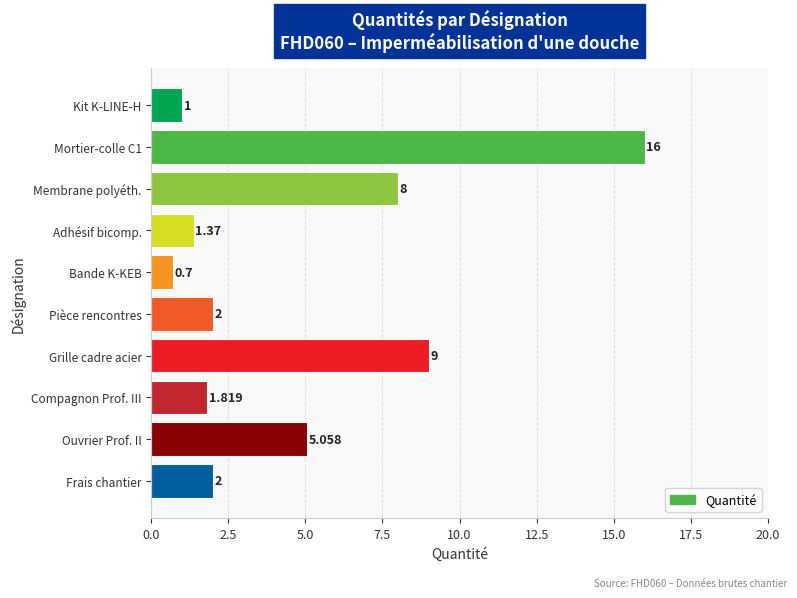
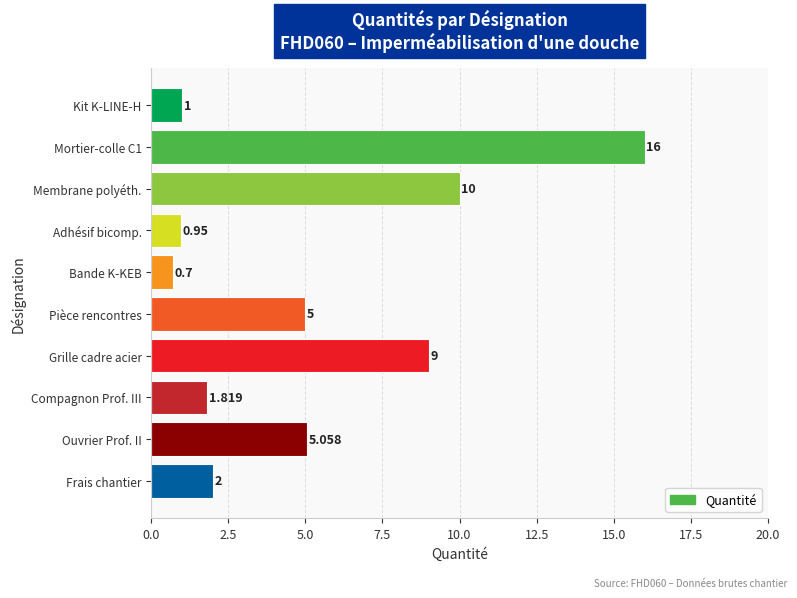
  {
    "Kit K-LINE-H": 1,
    "Mortier-colle C1": 16,
-   "Membrane polyéth.": 8,
-   "Adhésif bicomp.": 1.37,
+   "Membrane polyéth.": 10,
+   "Adhésif bicomp.": 0.95,
    "Bande K-KEB": 0.7,
-   "Pièce rencontres": 2,
+   "Pièce rencontres": 5,
    "Grille cadre acier": 9,
    "Compagnon Prof. III": 1.819,
    "Ouvrier Prof. II": 5.058,
    "Frais chantier": 2
  }
